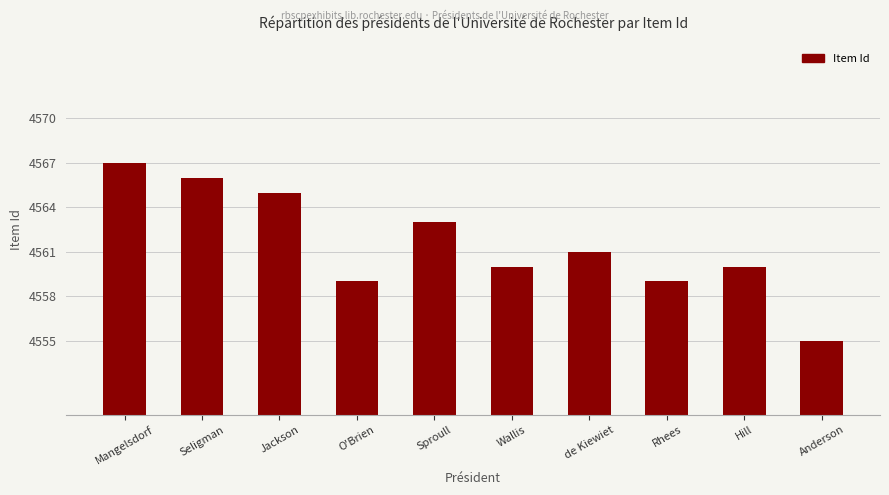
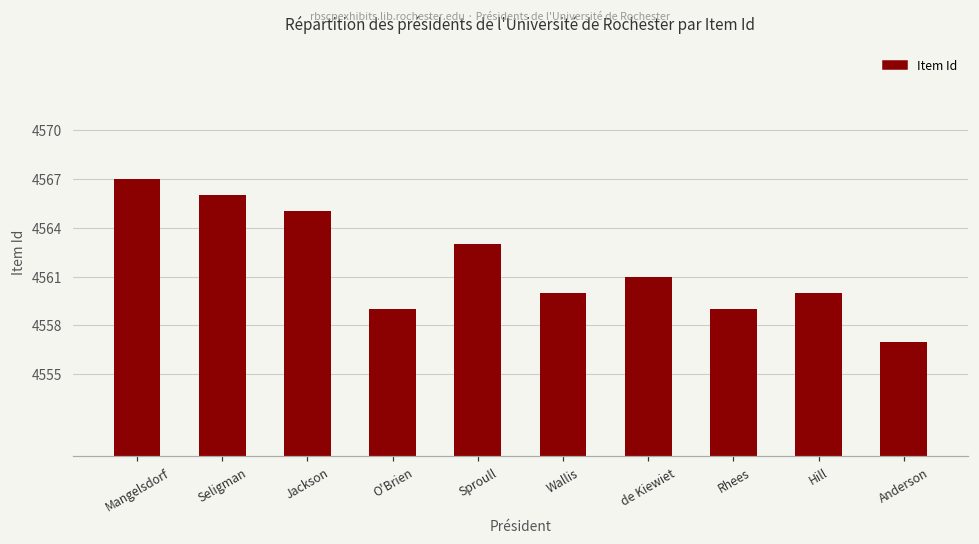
  {
    "Mangelsdorf": 4567,
    "Seligman": 4566,
    "Jackson": 4565,
    "O'Brien": 4559,
    "Sproull": 4563,
    "Wallis": 4560,
    "de Kiewiet": 4561,
    "Rhees": 4559,
    "Hill": 4560,
-   "Anderson": 4555
+   "Anderson": 4557
  }
